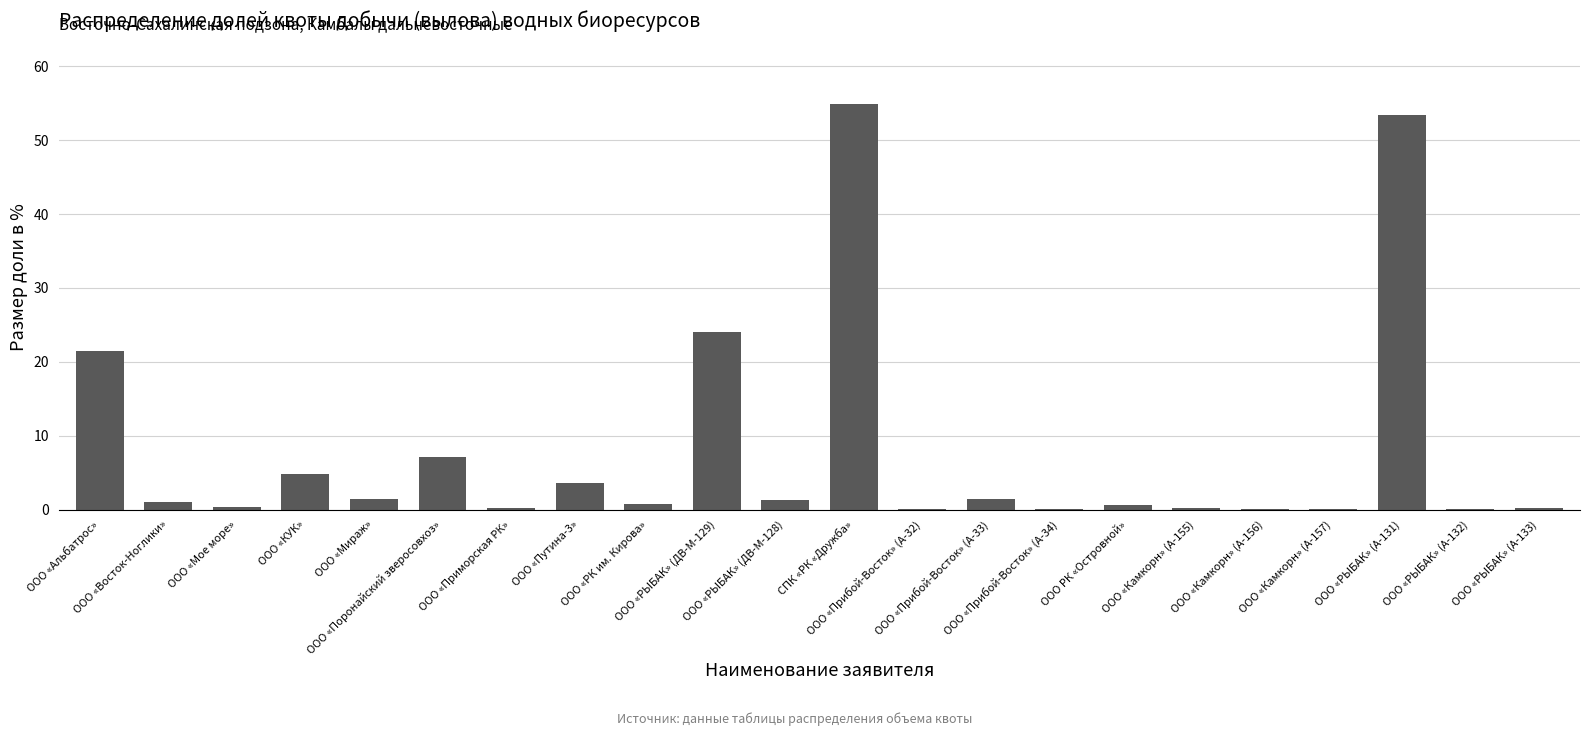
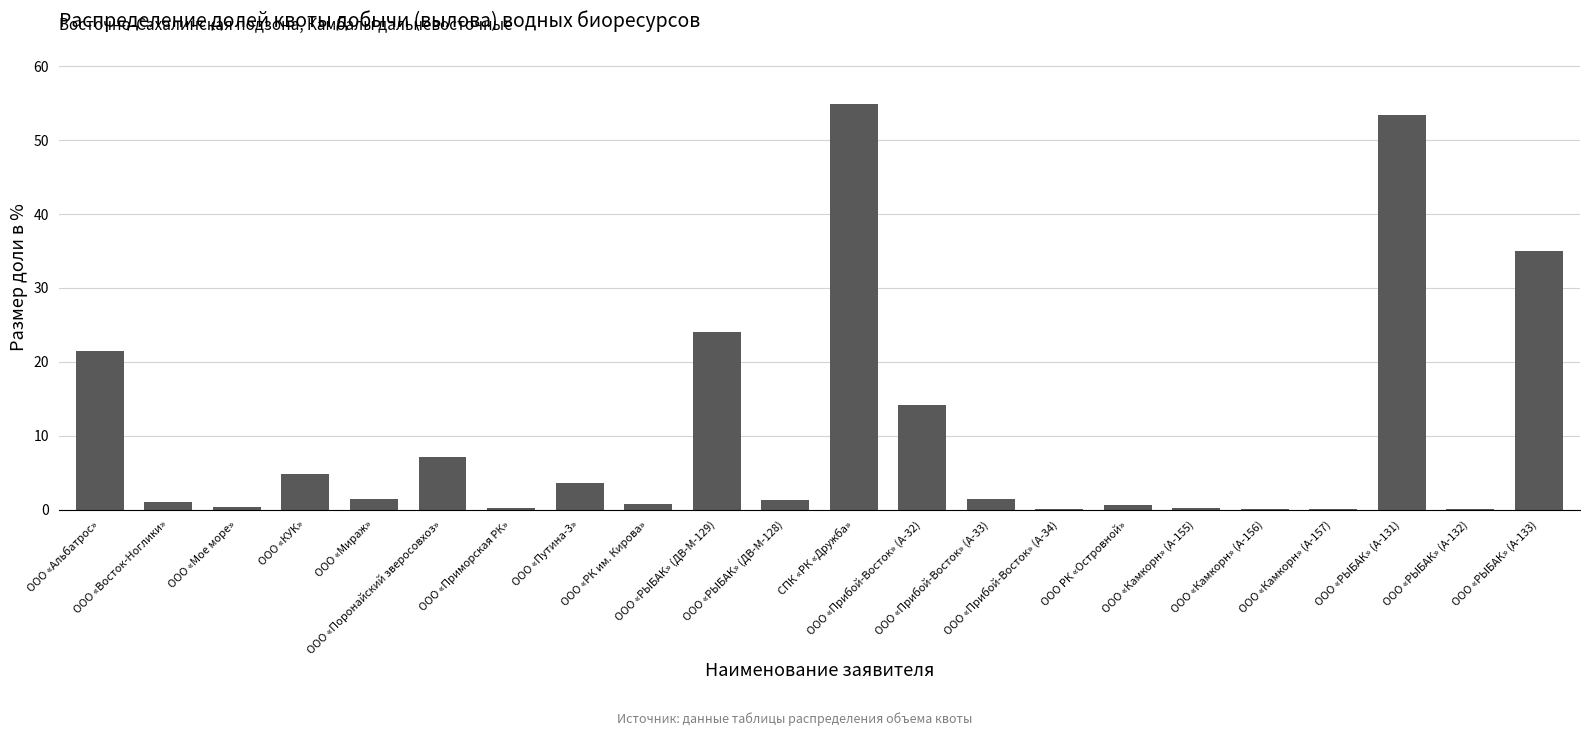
  {
    "ООО «Альбатрос»": 22,
    "ООО «Восток-Ноглики»": 1,
    "ООО «КУК»": 5,
    "ООО «Мираж»": 1,
    "ООО «Поронайский зверосовхоз»": 7,
    "ООО «Путина-3»": 4,
    "ООО «РК им. Кирова»": 1,
    "ООО «РЫБАК» (ДВ-М-129)": 24,
    "ООО «РЫБАК» (ДВ-М-128)": 1,
    "СПК «РК «Дружба»": 55,
-   "ООО «Прибой-Восток» (А-32)": 0,
+   "ООО «Прибой-Восток» (А-32)": 14,
    "ООО «Прибой-Восток» (А-33)": 1,
    "ООО РК «Островной»": 1,
    "ООО «РЫБАК» (А-131)": 53,
-   "ООО «РЫБАК» (А-133)": 0
+   "ООО «РЫБАК» (А-133)": 35
  }
